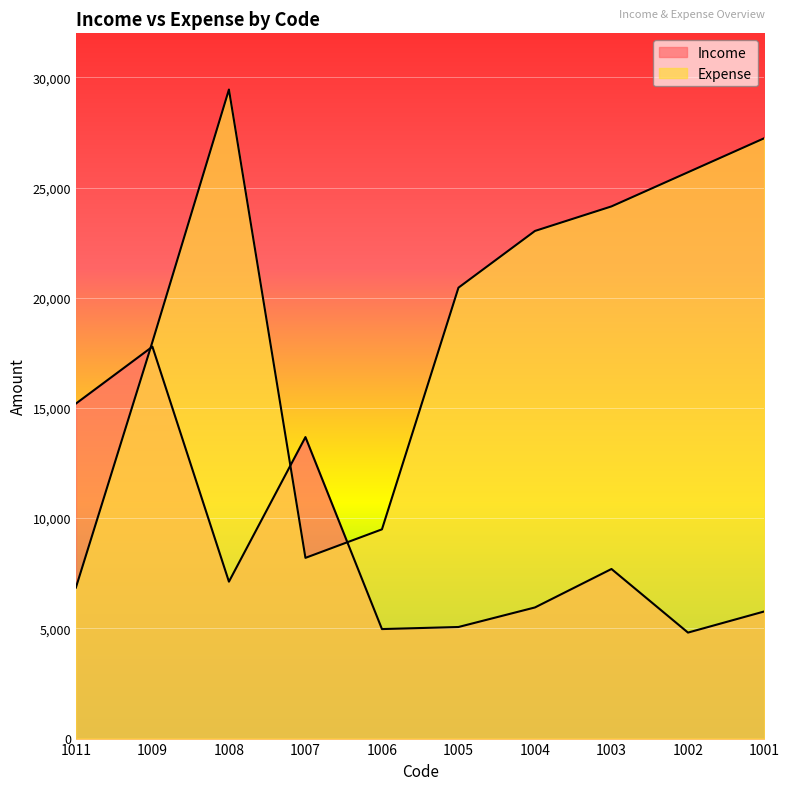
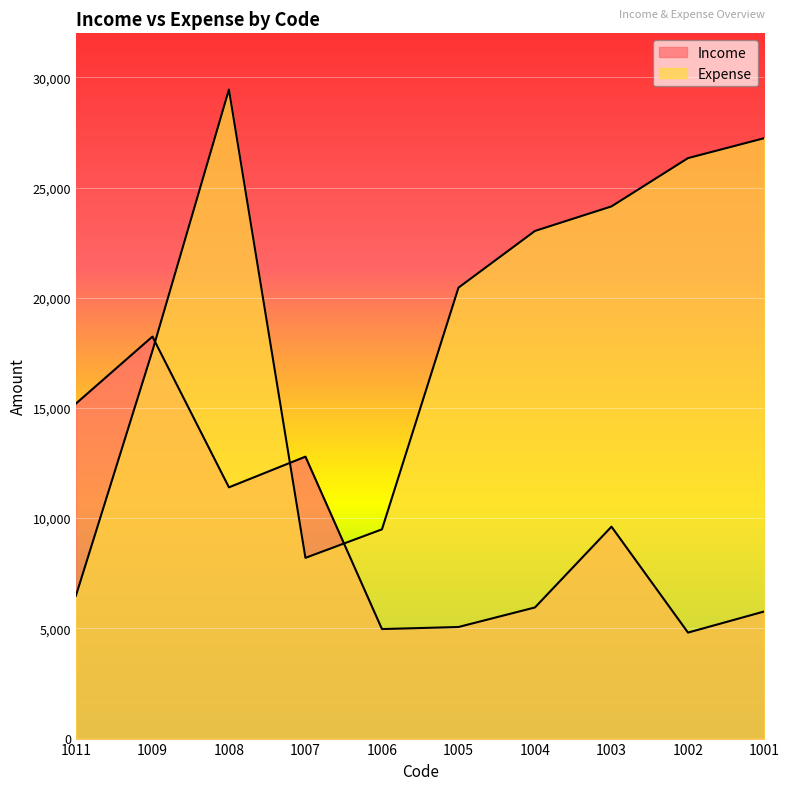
  {
    "Income": {
      "1011": "15,200",
-     "1009": "17,800",
-     "1008": "7,100",
-     "1007": "13,700",
+     "1009": "18,200",
+     "1008": "11,400",
+     "1007": "12,800",
      "1006": "5,000",
      "1005": "5,100",
      "1004": "6,000",
-     "1003": "7,700",
+     "1003": "9,600",
      "1002": "4,800",
      "1001": "5,800"
    },
    "Expense": {
-     "1011": "6,900",
-     "1009": "18,000",
+     "1011": "6,500",
+     "1009": "17,600",
      "1008": "29,500",
      "1007": "8,200",
      "1006": "9,500",
      "1005": "20,500",
      "1004": "23,000",
      "1003": "24,100",
-     "1002": "25,700",
+     "1002": "26,300",
      "1001": "27,200"
    }
  }
